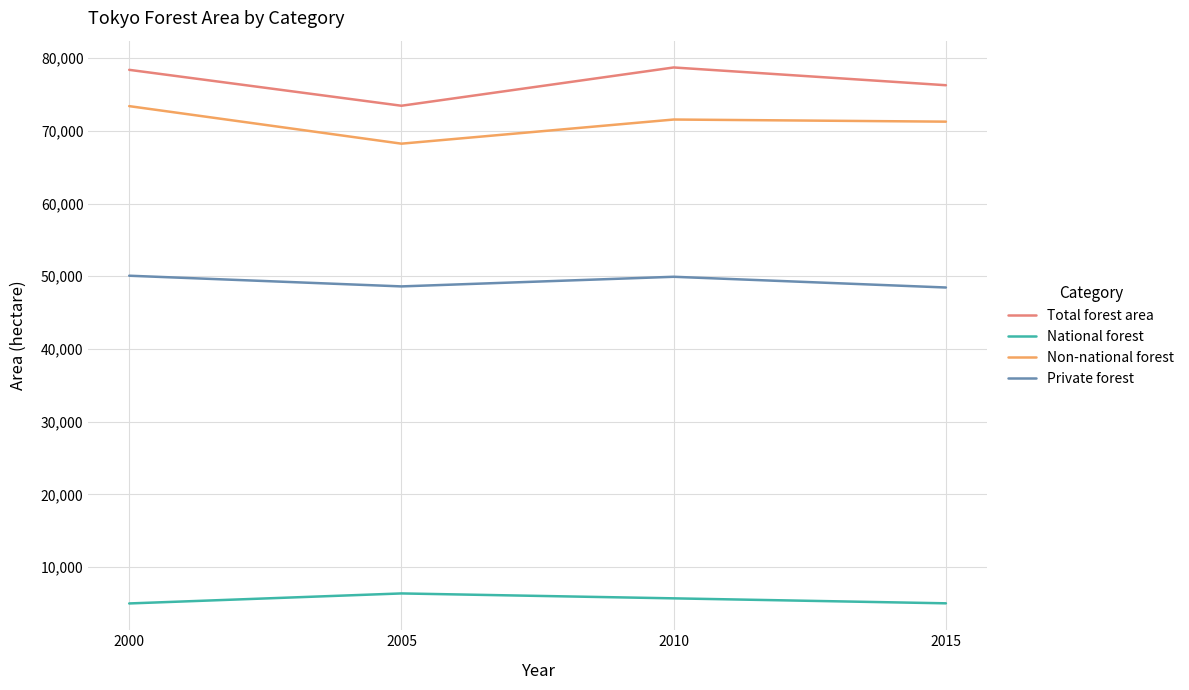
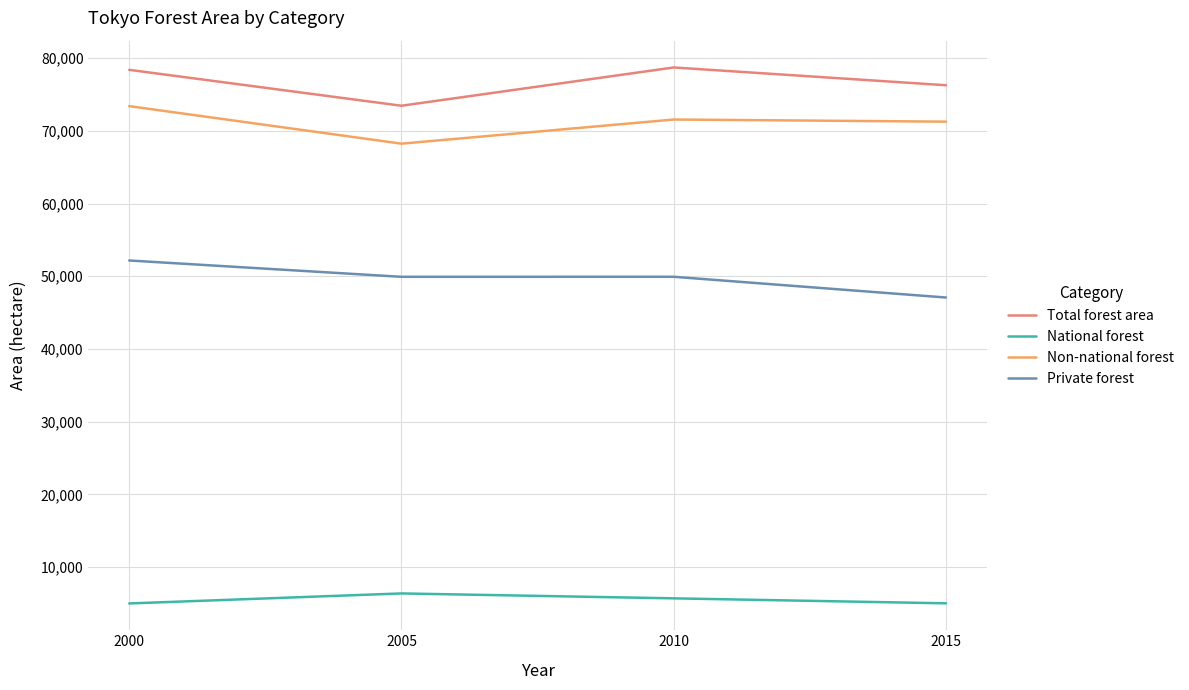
  {
    "National forest": {
      "2000": "5,000",
      "2005": "6,000",
      "2010": "6,000",
      "2015": "5,000"
    },
    "Private forest": {
-     "2000": "50,000",
-     "2005": "49,000",
+     "2000": "52,000",
+     "2005": "50,000",
      "2010": "50,000",
-     "2015": "48,000"
+     "2015": "47,000"
    }
  }
